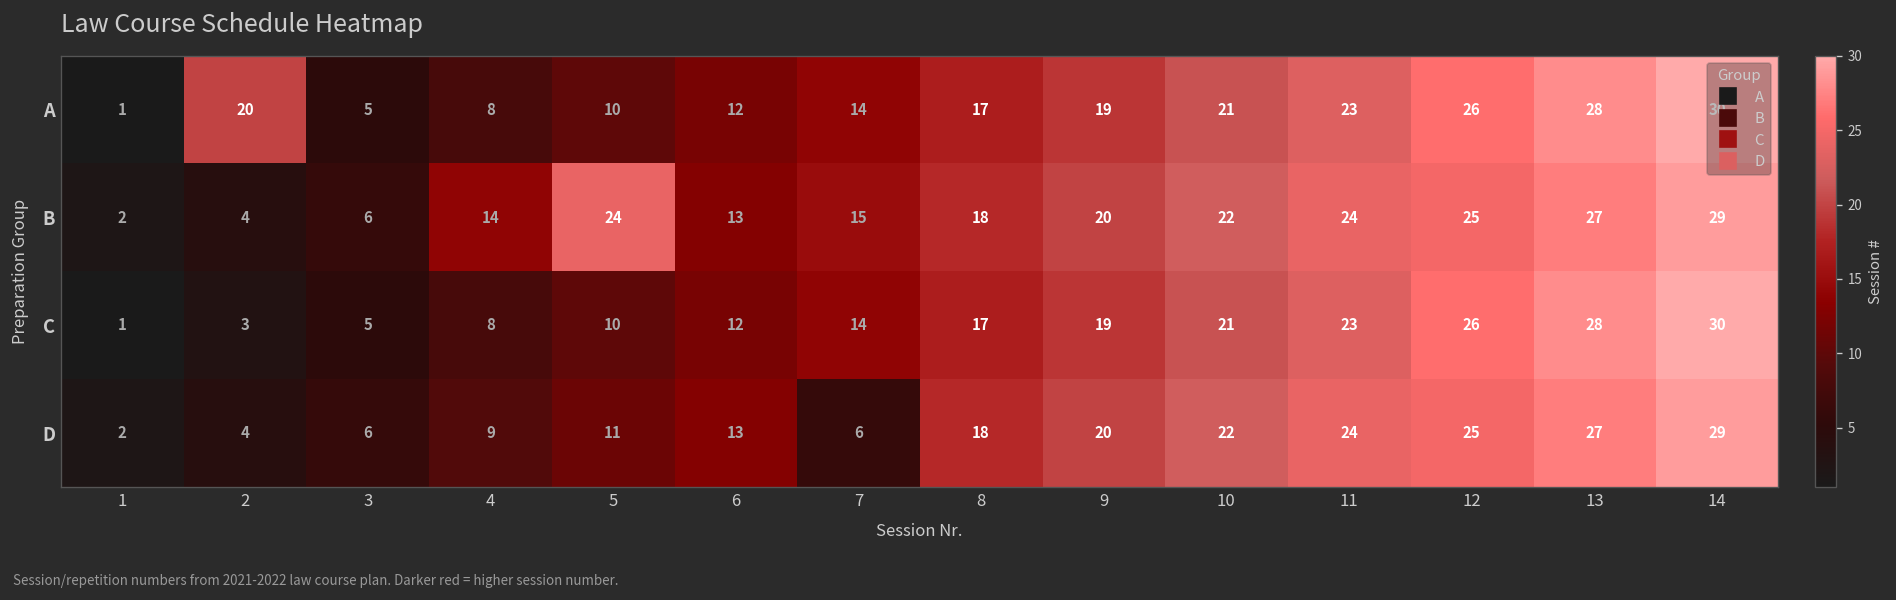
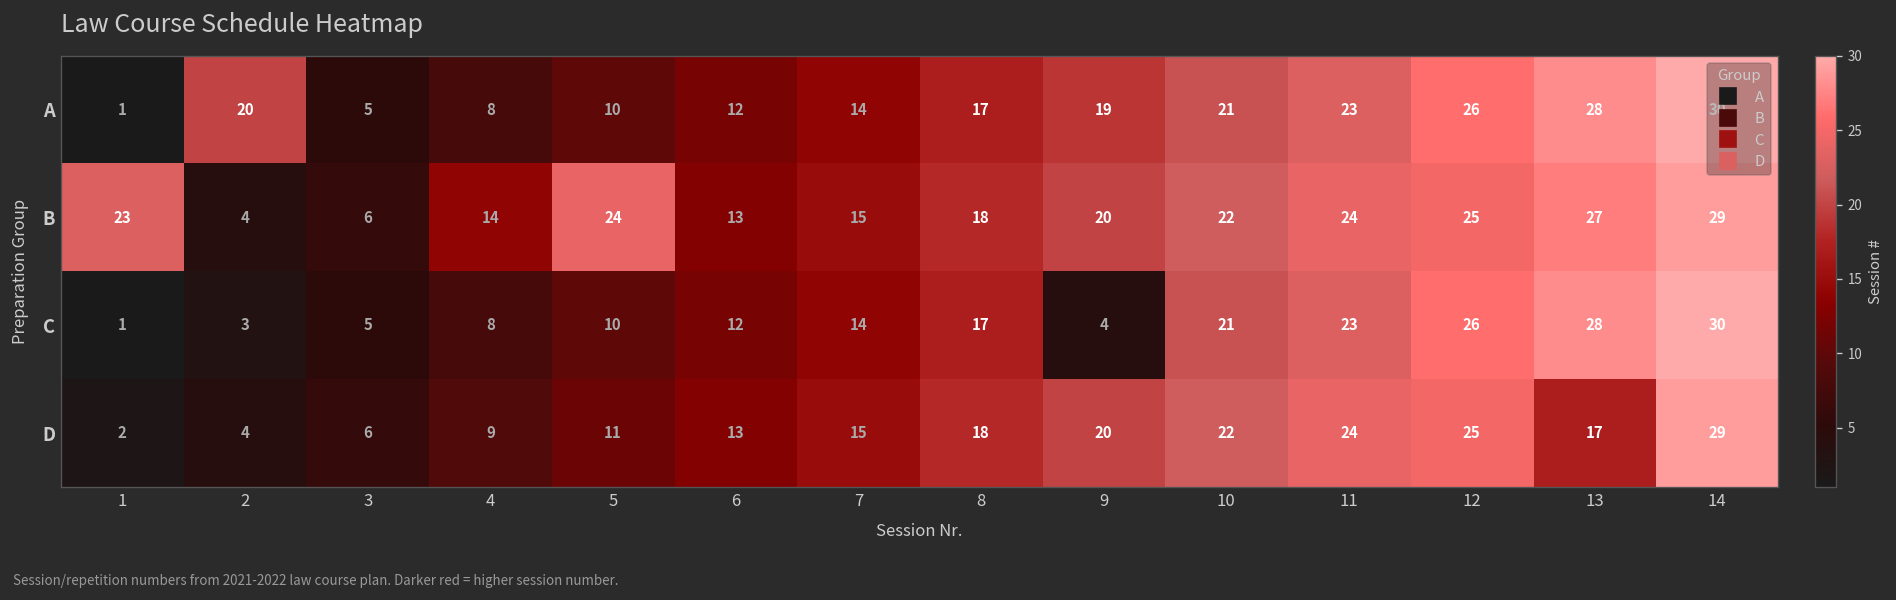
  {
    "A": {
      "1": 1,
      "2": 20,
      "3": 5,
      "4": 8,
      "5": 10,
      "6": 12,
      "7": 14,
      "8": 17,
      "9": 19,
      "10": 21,
      "11": 23,
      "12": 26,
      "13": 28
    },
    "B": {
-     "1": 2,
+     "1": 23,
      "2": 4,
      "3": 6,
      "4": 14,
      "5": 24,
      "6": 13,
      "7": 15,
      "8": 18,
      "9": 20,
      "10": 22,
      "11": 24,
      "12": 25,
      "13": 27,
      "14": 29
    },
    "C": {
      "1": 1,
      "2": 3,
      "3": 5,
      "4": 8,
      "5": 10,
      "6": 12,
      "7": 14,
      "8": 17,
-     "9": 19,
+     "9": 4,
      "10": 21,
      "11": 23,
      "12": 26,
      "13": 28,
      "14": 30
    },
    "D": {
      "1": 2,
      "2": 4,
      "3": 6,
      "4": 9,
      "5": 11,
      "6": 13,
-     "7": 6,
+     "7": 15,
      "8": 18,
      "9": 20,
      "10": 22,
      "11": 24,
      "12": 25,
-     "13": 27,
+     "13": 17,
      "14": 29
    }
  }
